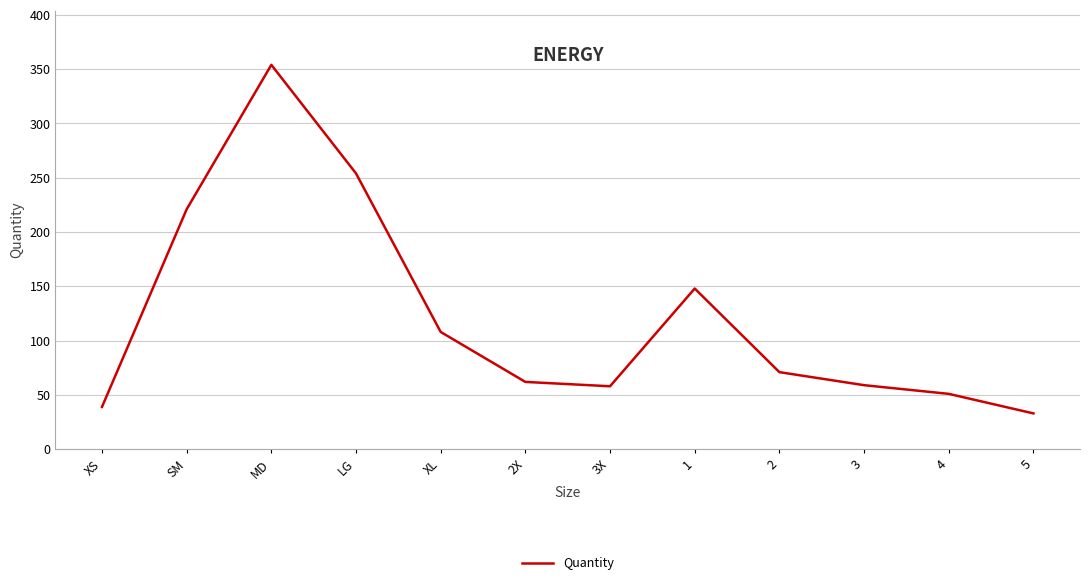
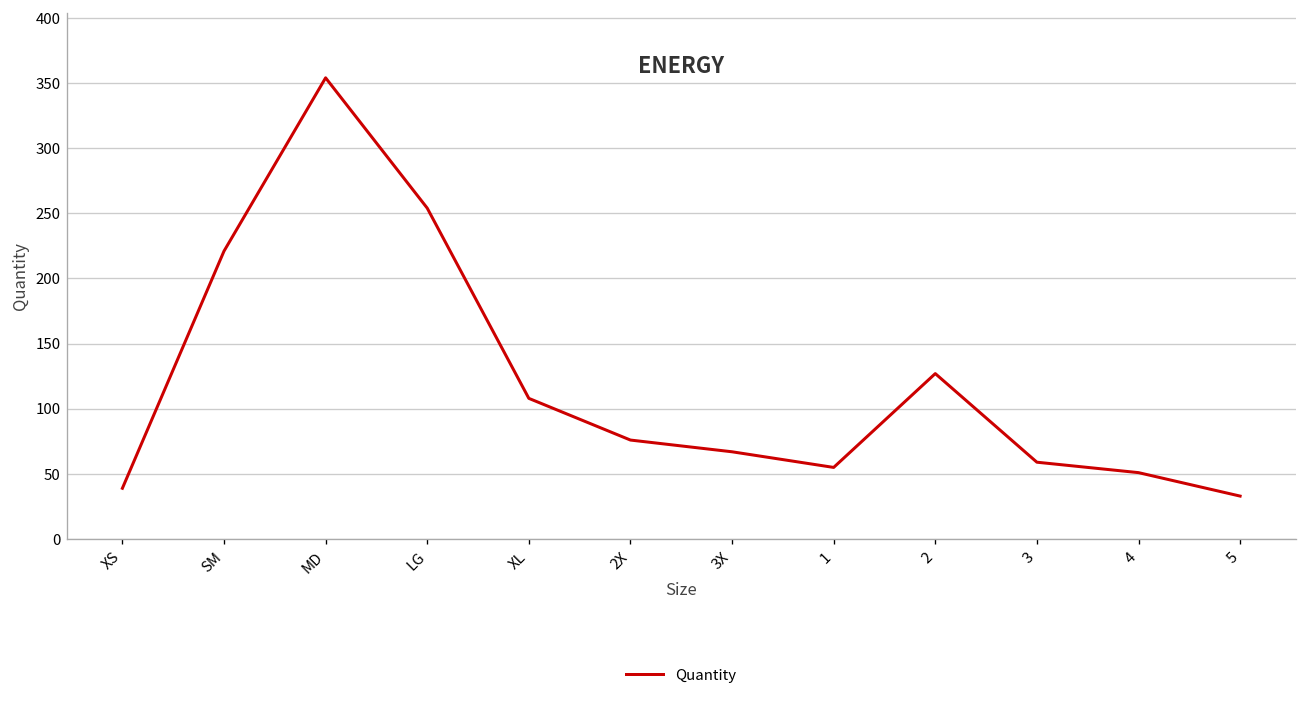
  {
    "XS": 39,
    "SM": 221,
    "MD": 354,
    "LG": 254,
    "XL": 108,
-   "2X": 62,
-   "3X": 58,
-   "1": 148,
-   "2": 71,
+   "2X": 76,
+   "3X": 67,
+   "1": 55,
+   "2": 127,
    "3": 59,
    "4": 51,
    "5": 33
  }
